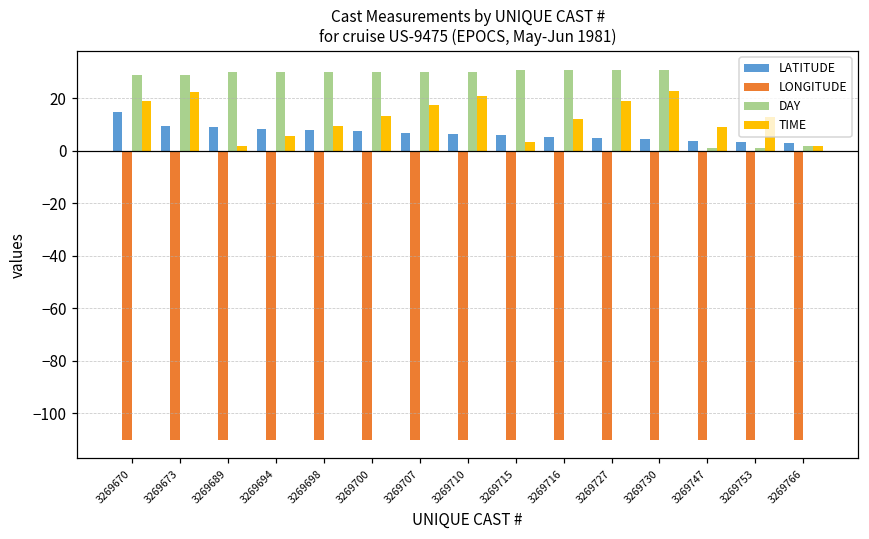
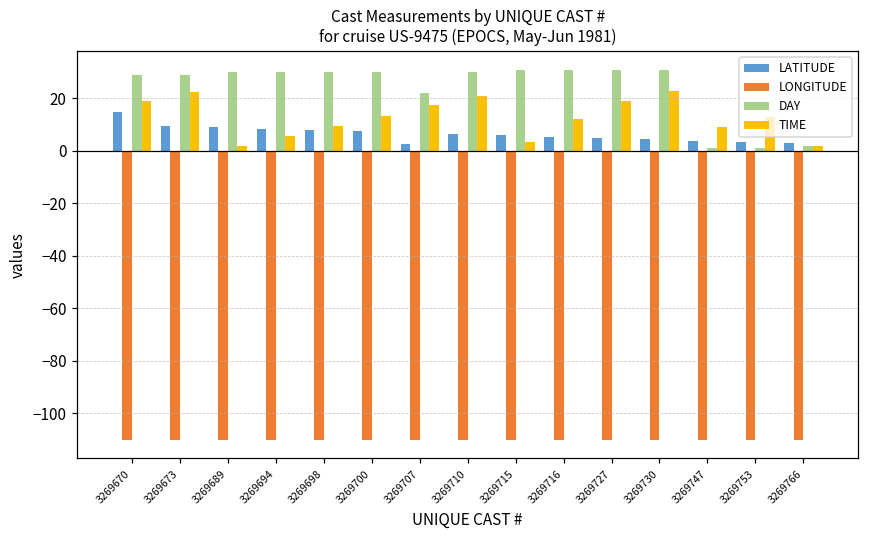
  {
    "LATITUDE": {
      "3269670": 15,
      "3269673": 10,
      "3269689": 9,
      "3269694": 9,
      "3269698": 8,
      "3269700": 8,
-     "3269707": 7,
+     "3269707": 3,
      "3269710": 7,
      "3269715": 6,
      "3269716": 5,
      "3269727": 5,
      "3269730": 4,
      "3269747": 4,
      "3269753": 3,
      "3269766": 3
    },
    "LONGITUDE": {
      "3269670": -110,
      "3269673": -110,
      "3269689": -110,
      "3269694": -110,
      "3269698": -110,
      "3269700": -110,
      "3269707": -110,
      "3269710": -110,
      "3269715": -110,
      "3269716": -110,
      "3269727": -110,
      "3269730": -110,
      "3269747": -110,
      "3269753": -110,
      "3269766": -110
    },
    "DAY": {
      "3269670": 29,
      "3269673": 29,
      "3269689": 30,
      "3269694": 30,
      "3269698": 30,
      "3269700": 30,
-     "3269707": 30,
+     "3269707": 22,
      "3269710": 30,
      "3269715": 31,
      "3269716": 31,
      "3269727": 31,
      "3269730": 31,
      "3269766": 2
    },
    "TIME": {
      "3269670": 19,
      "3269673": 23,
      "3269689": 2,
      "3269694": 6,
      "3269698": 10,
      "3269700": 14,
      "3269707": 17,
      "3269710": 21,
      "3269715": 3,
      "3269716": 12,
      "3269727": 19,
      "3269730": 23,
      "3269747": 9,
      "3269766": 2
    }
  }
